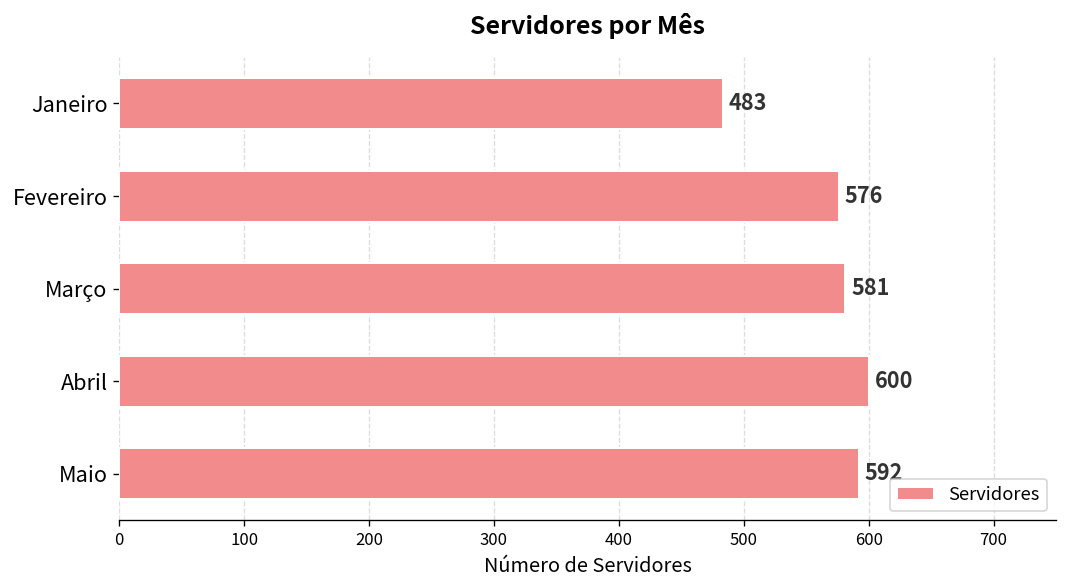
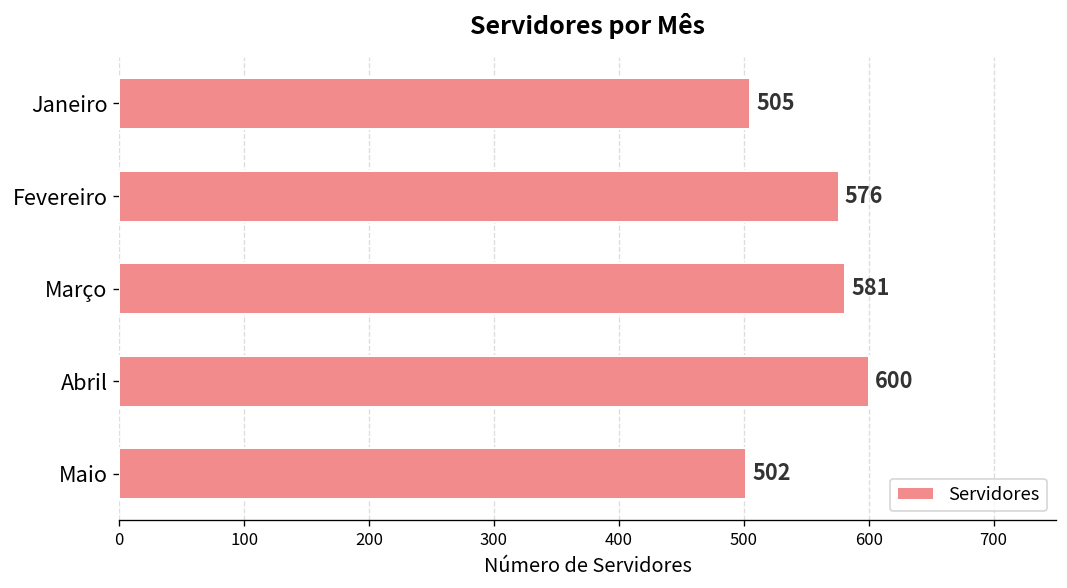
  {
-   "Janeiro": 483,
+   "Janeiro": 505,
    "Fevereiro": 576,
    "Março": 581,
    "Abril": 600,
-   "Maio": 592
+   "Maio": 502
  }
